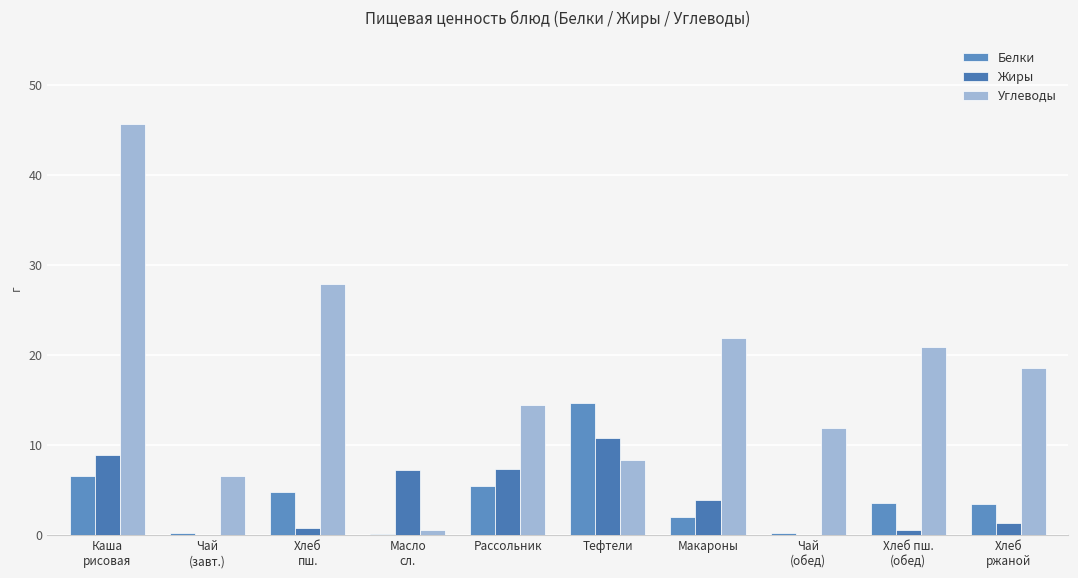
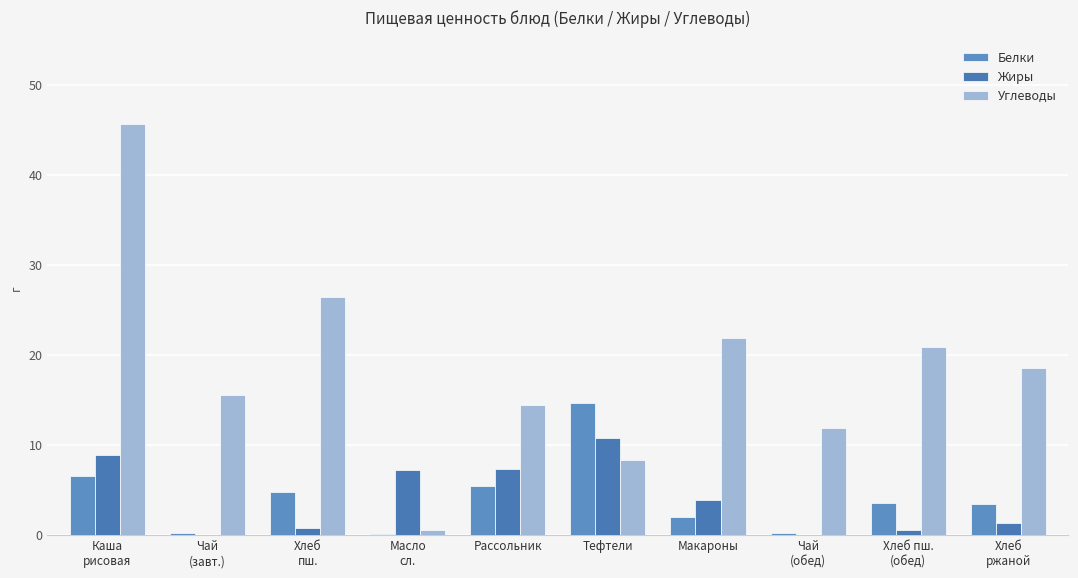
  {
    "Углеводы": {
      "Каша рисовая": 46,
-     "Чай (завт.)": 7,
-     "Хлеб пш.": 28,
+     "Чай (завт.)": 16,
+     "Хлеб пш.": 26,
      "Масло сл.": 1,
      "Рассольник": 14,
      "Тефтели": 8,
      "Макароны": 22,
      "Чай (обед)": 12,
      "Хлеб пш. (обед)": 21,
      "Хлеб ржаной": 19
    }
  }
